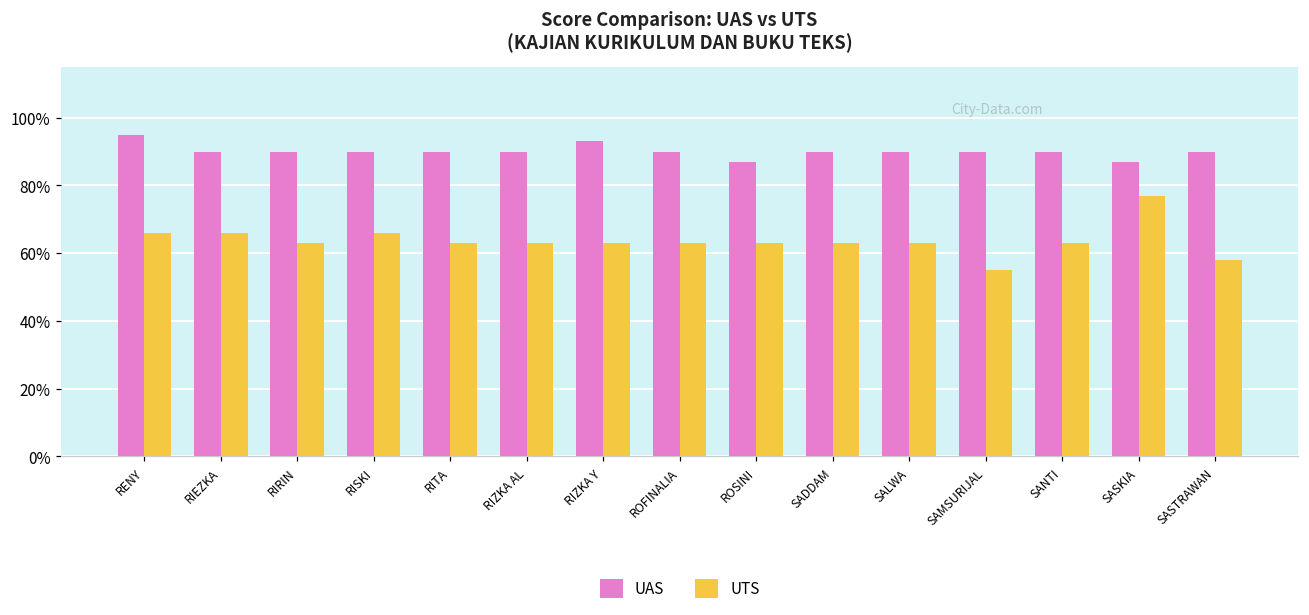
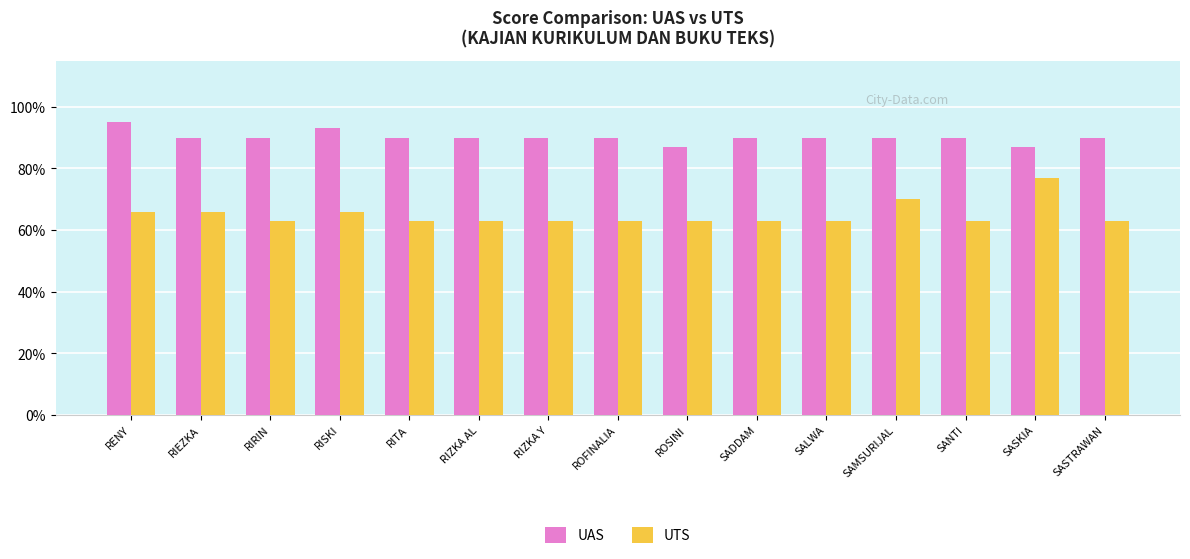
  {
    "UAS": {
      "RENY": "95%",
      "RIEZKA": "90%",
      "RIRIN": "90%",
-     "RISKI": "90%",
+     "RISKI": "93%",
      "RITA": "90%",
      "RIZKA AL": "90%",
-     "RIZKA Y": "93%",
+     "RIZKA Y": "90%",
      "ROFINALIA": "90%",
      "ROSINI": "87%",
      "SADDAM": "90%",
      "SALWA": "90%",
      "SAMSURIJAL": "90%",
      "SANTI": "90%",
      "SASKIA": "87%",
      "SASTRAWAN": "90%"
    },
    "UTS": {
      "RENY": "66%",
      "RIEZKA": "66%",
      "RIRIN": "63%",
      "RISKI": "66%",
      "RITA": "63%",
      "RIZKA AL": "63%",
      "RIZKA Y": "63%",
      "ROFINALIA": "63%",
      "ROSINI": "63%",
      "SADDAM": "63%",
      "SALWA": "63%",
-     "SAMSURIJAL": "55%",
+     "SAMSURIJAL": "70%",
      "SANTI": "63%",
      "SASKIA": "77%",
-     "SASTRAWAN": "58%"
+     "SASTRAWAN": "63%"
    }
  }
